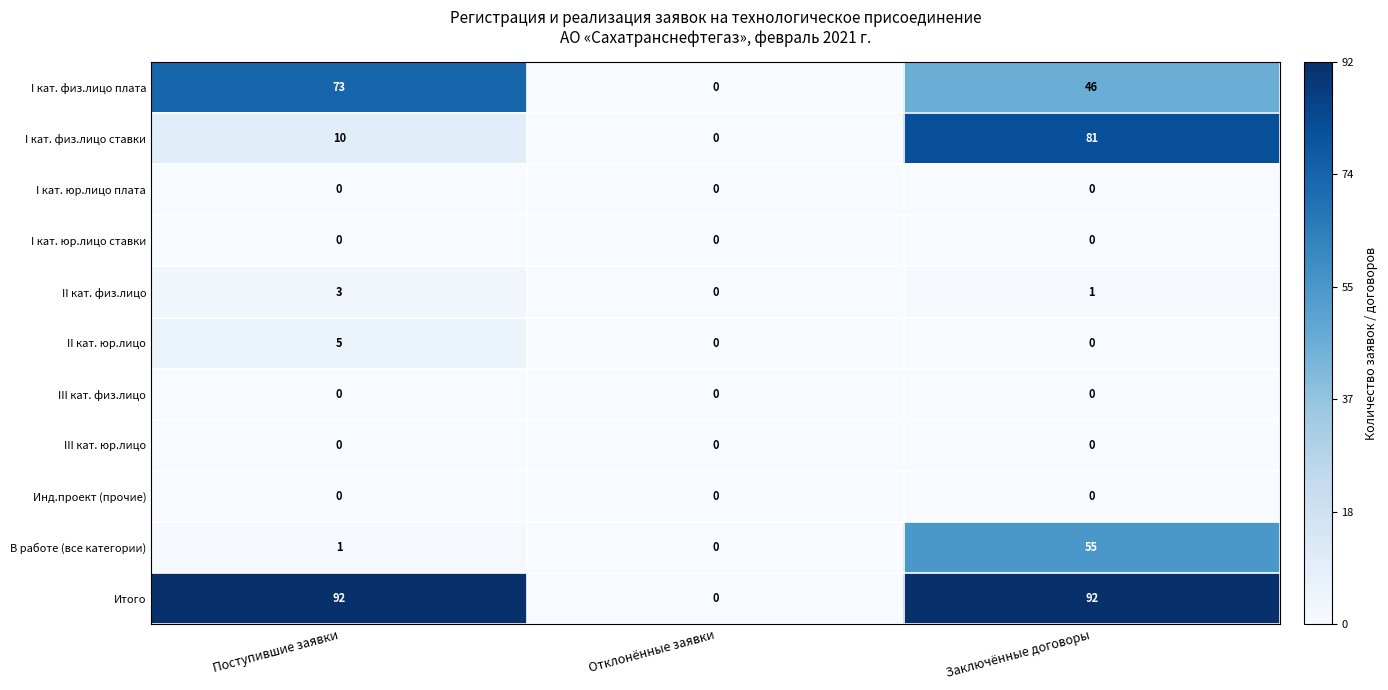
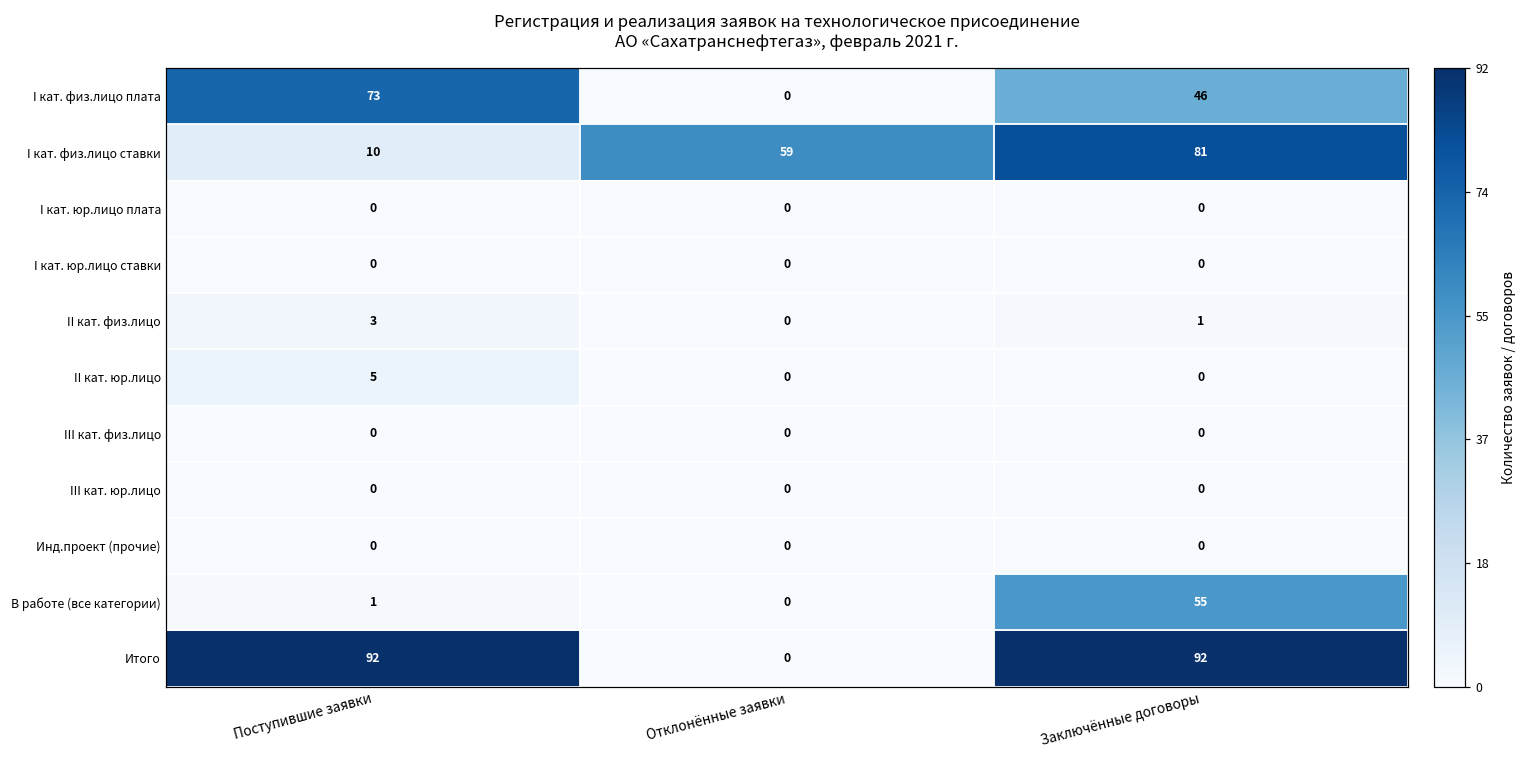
  {
    "I кат. физ.лицо плата": {
      "Поступившие заявки": 73,
      "Отклонённые заявки": 0,
      "Заключённые договоры": 46
    },
    "I кат. физ.лицо ставки": {
      "Поступившие заявки": 10,
-     "Отклонённые заявки": 0,
+     "Отклонённые заявки": 59,
      "Заключённые договоры": 81
    },
    "I кат. юр.лицо плата": {
      "Поступившие заявки": 0,
      "Отклонённые заявки": 0,
      "Заключённые договоры": 0
    },
    "I кат. юр.лицо ставки": {
      "Поступившие заявки": 0,
      "Отклонённые заявки": 0,
      "Заключённые договоры": 0
    },
    "II кат. физ.лицо": {
      "Поступившие заявки": 3,
      "Отклонённые заявки": 0,
      "Заключённые договоры": 1
    },
    "II кат. юр.лицо": {
      "Поступившие заявки": 5,
      "Отклонённые заявки": 0,
      "Заключённые договоры": 0
    },
    "III кат. физ.лицо": {
      "Поступившие заявки": 0,
      "Отклонённые заявки": 0,
      "Заключённые договоры": 0
    },
    "III кат. юр.лицо": {
      "Поступившие заявки": 0,
      "Отклонённые заявки": 0,
      "Заключённые договоры": 0
    },
    "Инд.проект (прочие)": {
      "Поступившие заявки": 0,
      "Отклонённые заявки": 0,
      "Заключённые договоры": 0
    },
    "В работе (все категории)": {
      "Поступившие заявки": 1,
      "Отклонённые заявки": 0,
      "Заключённые договоры": 55
    },
    "Итого": {
      "Поступившие заявки": 92,
      "Отклонённые заявки": 0,
      "Заключённые договоры": 92
    }
  }
